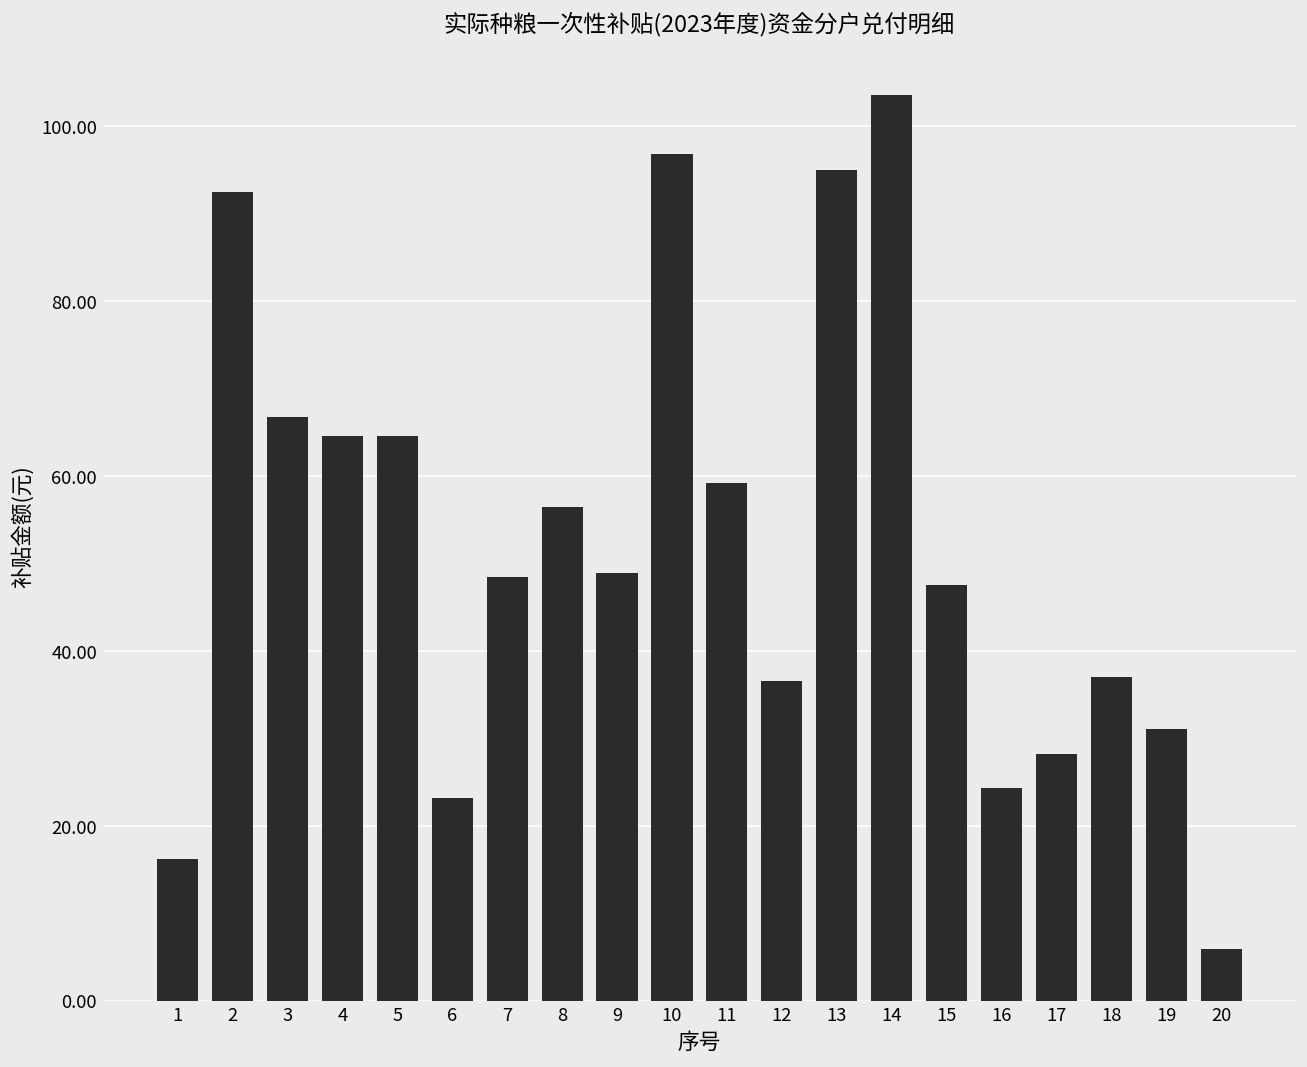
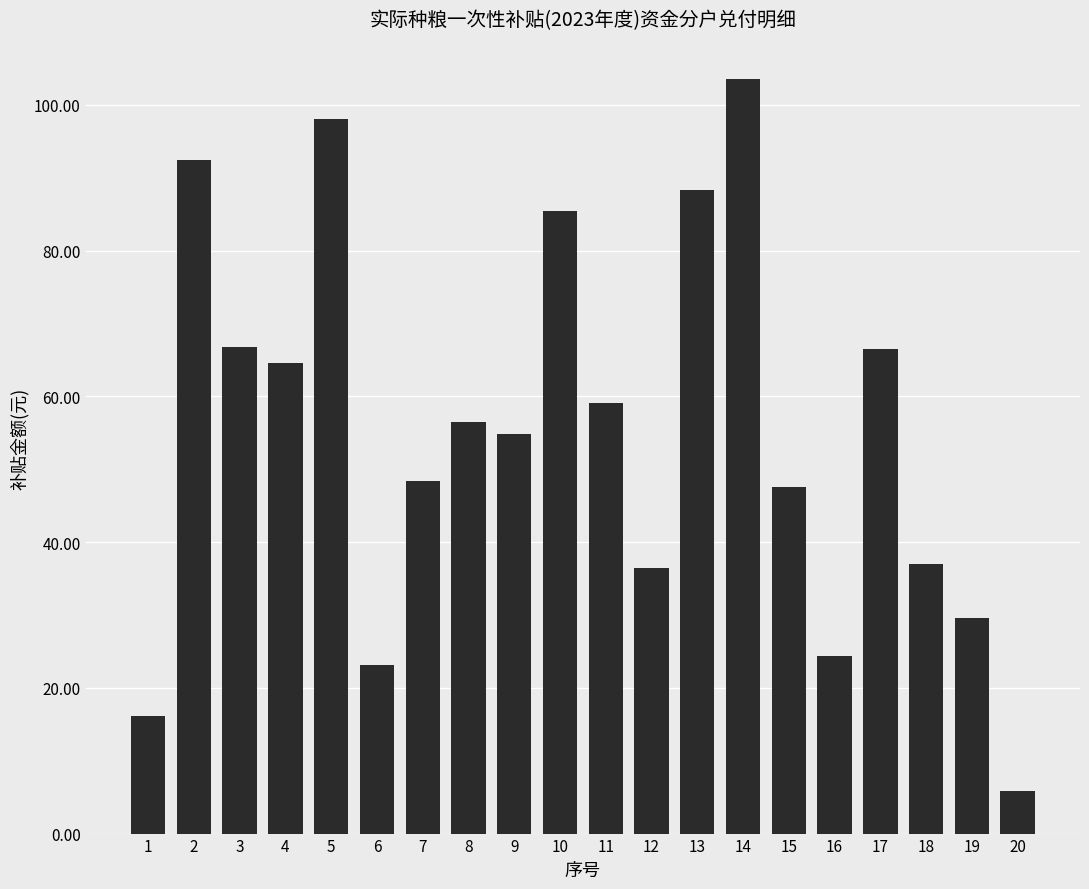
  {
    "1": 16,
    "2": 92,
    "3": 67,
    "4": 65,
-   "5": 65,
+   "5": 98,
    "6": 23,
    "7": 48,
    "8": 56,
-   "9": 49,
-   "10": 97,
+   "9": 55,
+   "10": 85,
    "11": 59,
    "12": 37,
-   "13": 95,
+   "13": 88,
    "14": 103,
    "15": 48,
    "16": 24,
-   "17": 28,
+   "17": 67,
    "18": 37,
-   "19": 31,
+   "19": 30,
    "20": 6
  }
